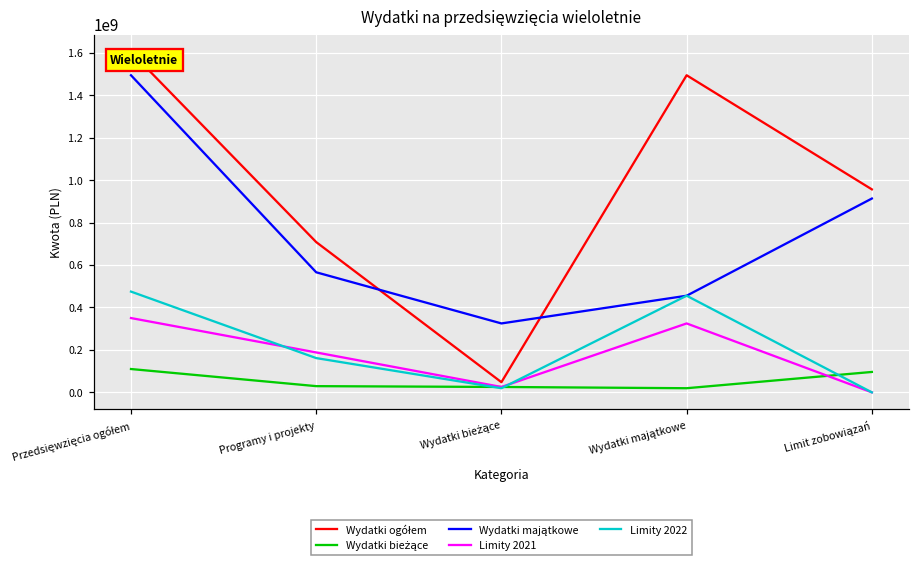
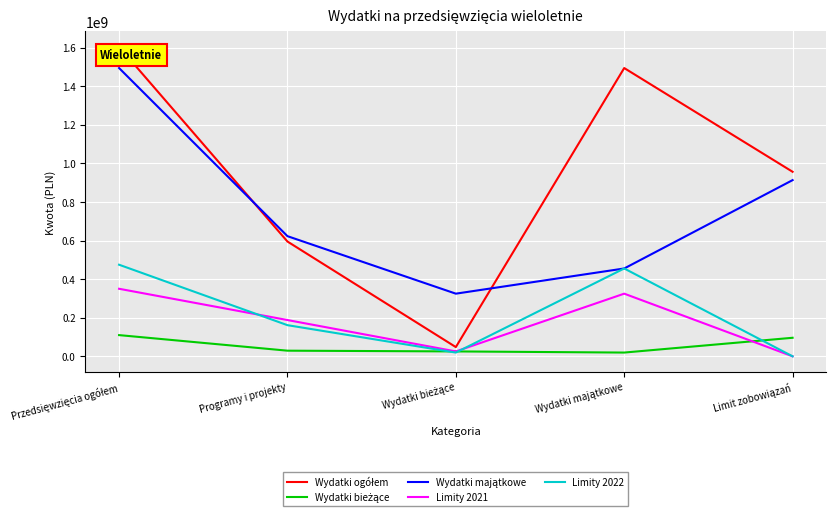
  {
    "Wydatki ogółem": {
-     "Programy i projekty": 710000000,
+     "Programy i projekty": 590000000,
      "Wydatki bieżące": 50000000,
      "Wydatki majątkowe": 1490000000,
      "Limit zobowiązań": 960000000
    },
    "Wydatki bieżące": {
      "Przedsięwzięcia ogółem": 110000000,
      "Programy i projekty": 30000000,
      "Wydatki majątkowe": 20000000,
      "Limit zobowiązań": 100000000
    },
    "Wydatki majątkowe": {
      "Przedsięwzięcia ogółem": 1490000000,
-     "Programy i projekty": 570000000,
+     "Programy i projekty": 620000000,
      "Wydatki bieżące": 320000000,
      "Limit zobowiązań": 910000000
    },
    "Limity 2021": {
      "Przedsięwzięcia ogółem": 350000000,
      "Programy i projekty": 190000000,
      "Wydatki majątkowe": 320000000
    },
    "Limity 2022": {
      "Przedsięwzięcia ogółem": 470000000,
      "Programy i projekty": 160000000
    }
  }
